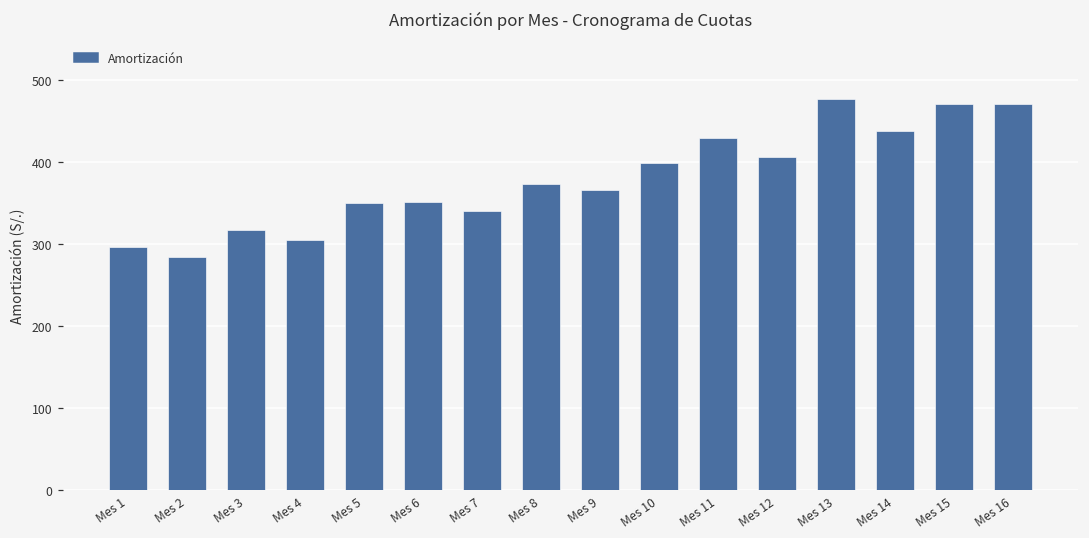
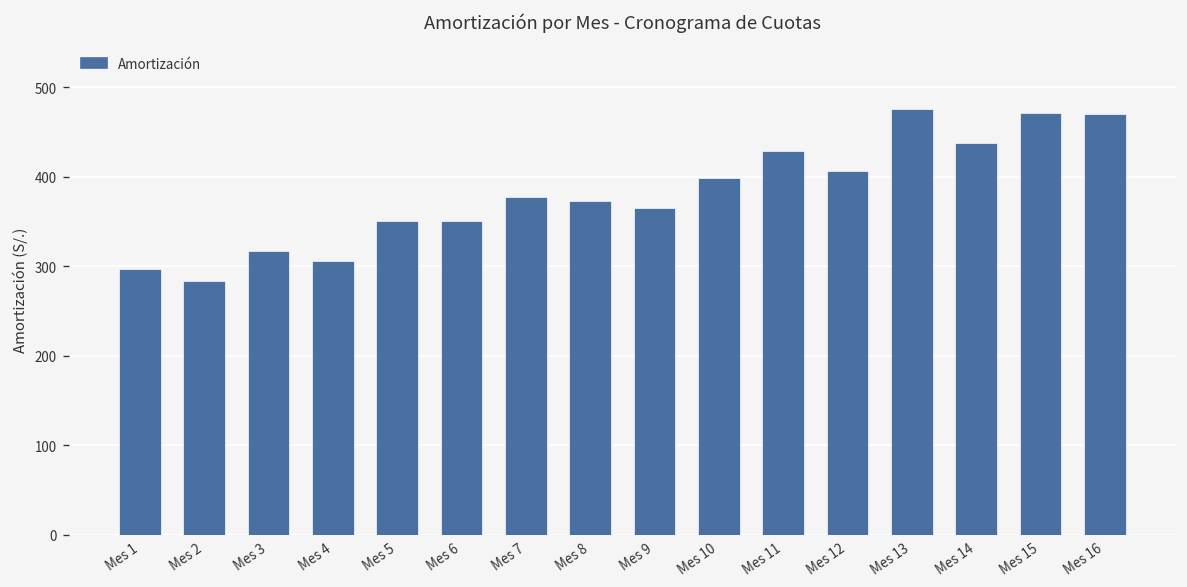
  {
    "Mes 1": 300,
    "Mes 2": 280,
    "Mes 3": 320,
    "Mes 4": 310,
    "Mes 5": 350,
    "Mes 6": 350,
-   "Mes 7": 340,
+   "Mes 7": 380,
    "Mes 8": 370,
    "Mes 9": 370,
    "Mes 10": 400,
    "Mes 11": 430,
    "Mes 12": 410,
    "Mes 13": 480,
    "Mes 14": 440,
    "Mes 15": 470,
    "Mes 16": 470
  }
